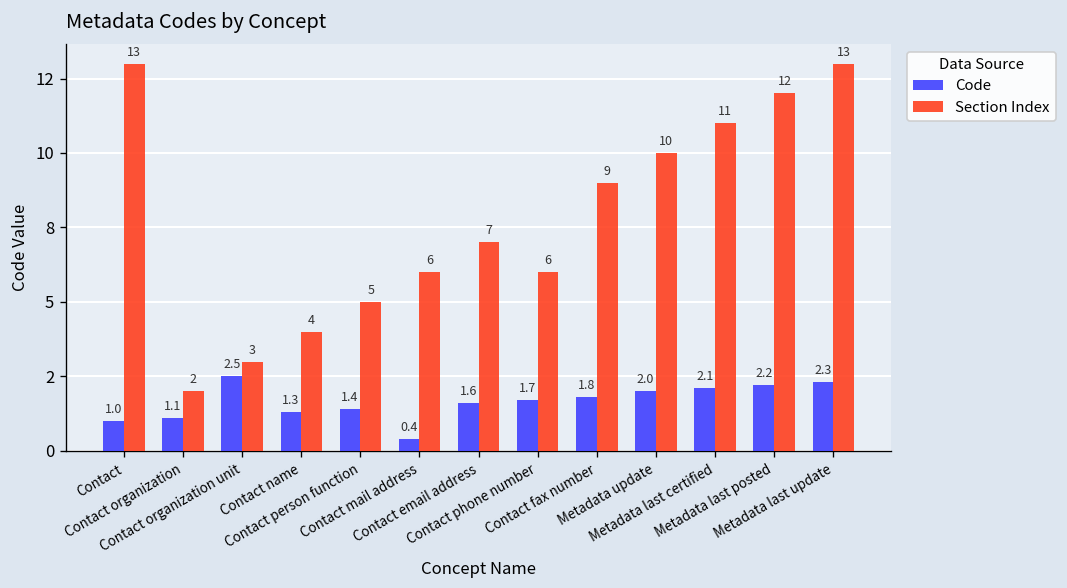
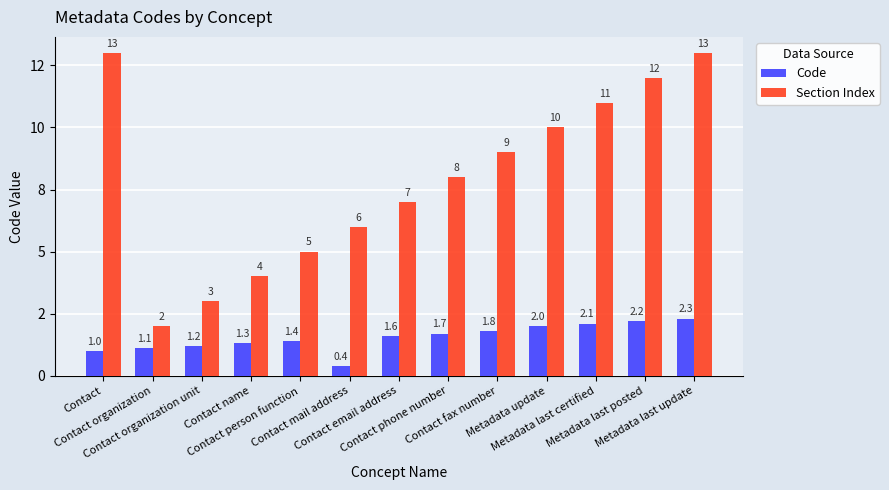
  {
    "Code": {
      "Contact": 1.0,
      "Contact organization": 1.1,
-     "Contact organization unit": 2.5,
+     "Contact organization unit": 1.2,
      "Contact name": 1.3,
      "Contact person function": 1.4,
      "Contact mail address": 0.4,
      "Contact email address": 1.6,
      "Contact phone number": 1.7,
      "Contact fax number": 1.8,
      "Metadata update": 2.0,
      "Metadata last certified": 2.1,
      "Metadata last posted": 2.2,
      "Metadata last update": 2.3
    },
    "Section Index": {
      "Contact": 13,
      "Contact organization": 2,
      "Contact organization unit": 3,
      "Contact name": 4,
      "Contact person function": 5,
      "Contact mail address": 6,
      "Contact email address": 7,
-     "Contact phone number": 6,
+     "Contact phone number": 8,
      "Contact fax number": 9,
      "Metadata update": 10,
      "Metadata last certified": 11,
      "Metadata last posted": 12,
      "Metadata last update": 13
    }
  }
